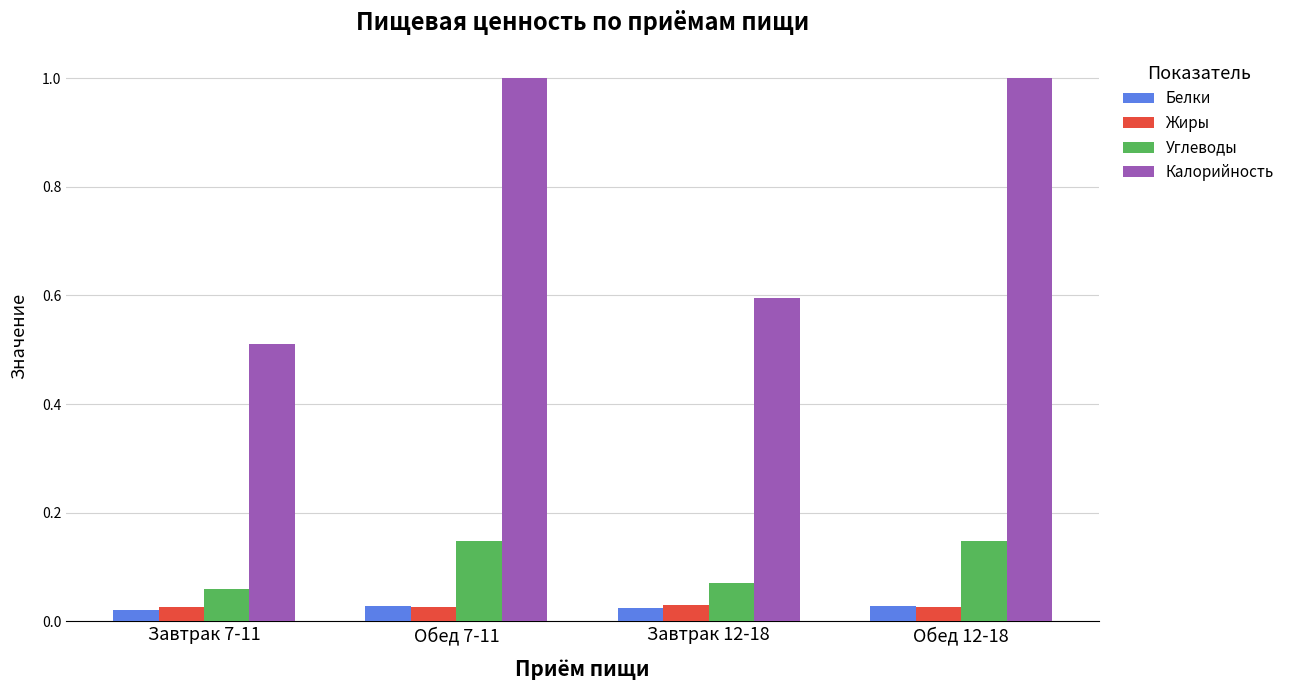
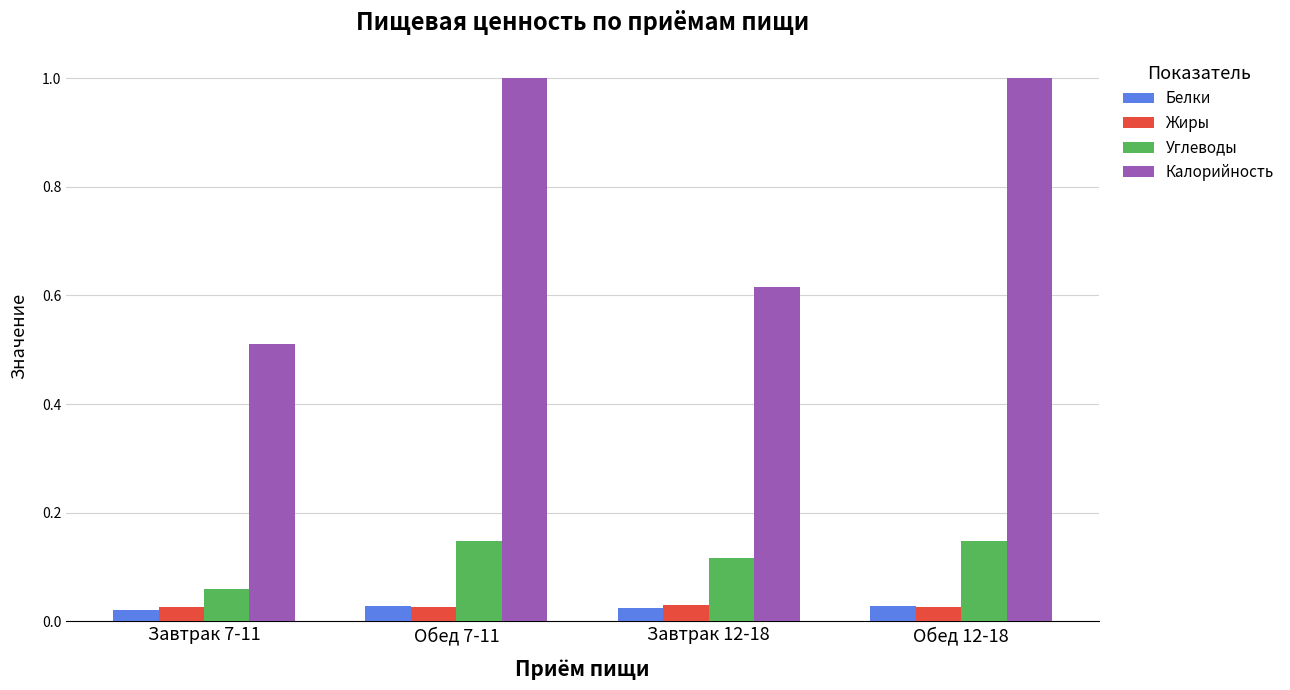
  {
    "Белки": {
      "Завтрак 7-11": 0.02,
      "Обед 7-11": 0.03,
      "Завтрак 12-18": 0.02,
      "Обед 12-18": 0.03
    },
    "Жиры": {
      "Завтрак 7-11": 0.03,
      "Обед 7-11": 0.03,
      "Завтрак 12-18": 0.03,
      "Обед 12-18": 0.03
    },
    "Углеводы": {
      "Завтрак 7-11": 0.06,
      "Обед 7-11": 0.15,
-     "Завтрак 12-18": 0.07,
+     "Завтрак 12-18": 0.12,
      "Обед 12-18": 0.15
    },
    "Калорийность": {
      "Завтрак 7-11": 0.51,
      "Обед 7-11": 1.00,
-     "Завтрак 12-18": 0.59,
+     "Завтрак 12-18": 0.62,
      "Обед 12-18": 1.00
    }
  }
